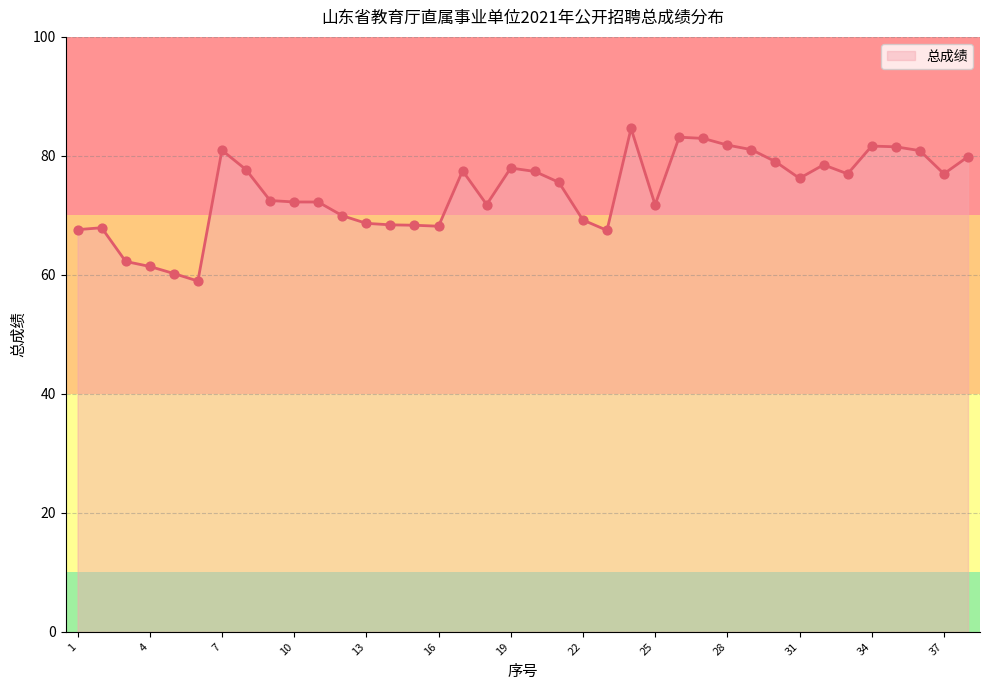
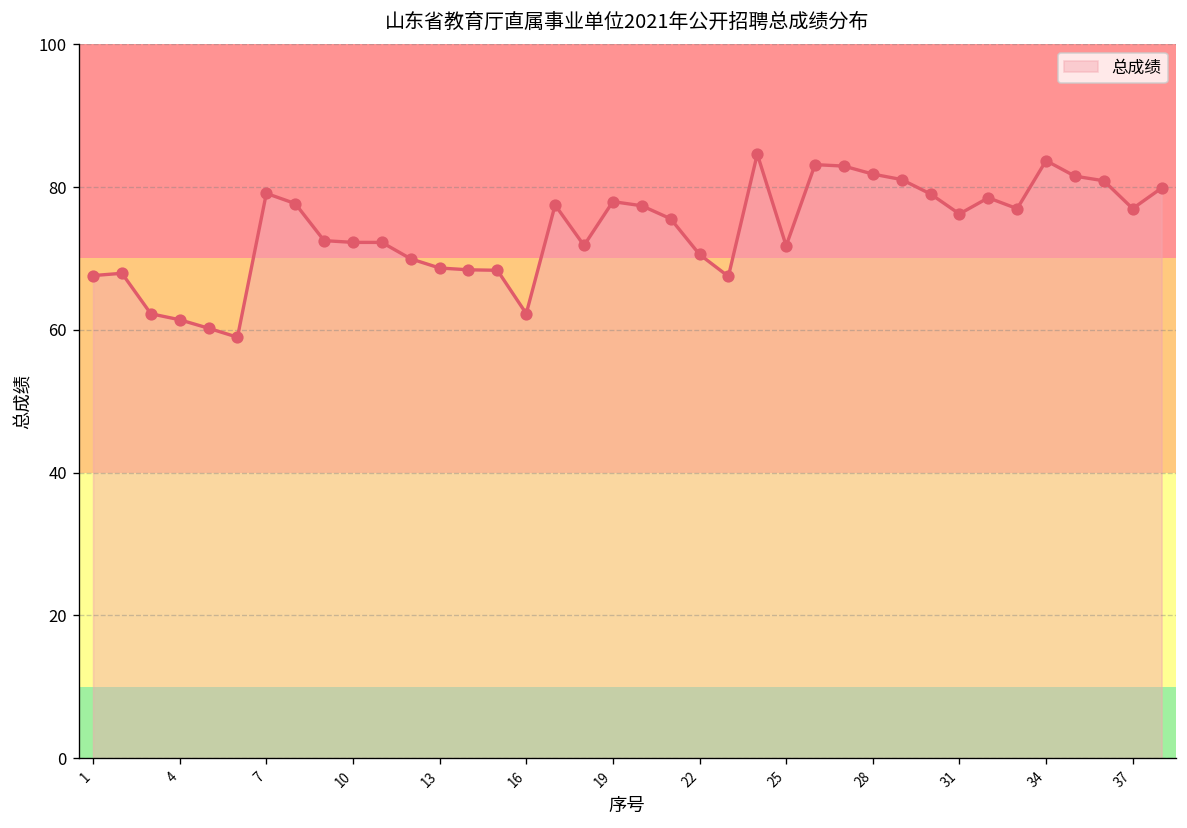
  {
    "1": 68,
    "4": 61,
-   "7": 81,
+   "7": 79,
    "10": 72,
    "13": 69,
-   "16": 68,
+   "16": 62,
    "19": 78,
-   "22": 69,
+   "22": 71,
    "25": 72,
    "28": 82,
    "31": 76,
-   "34": 82,
+   "34": 84,
    "37": 77
  }
